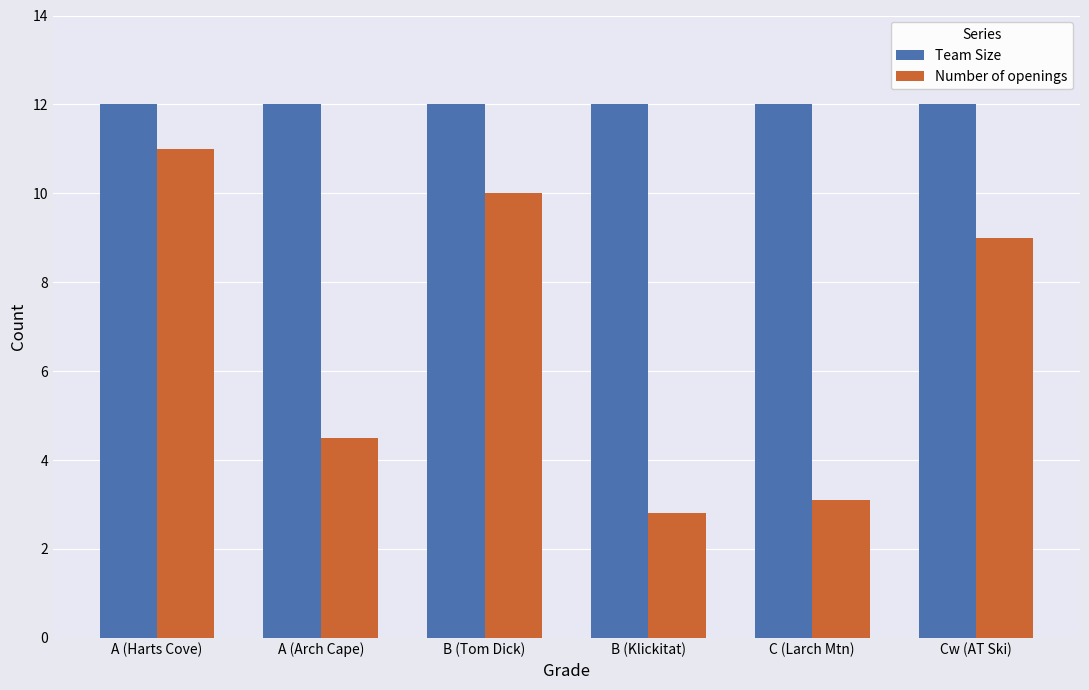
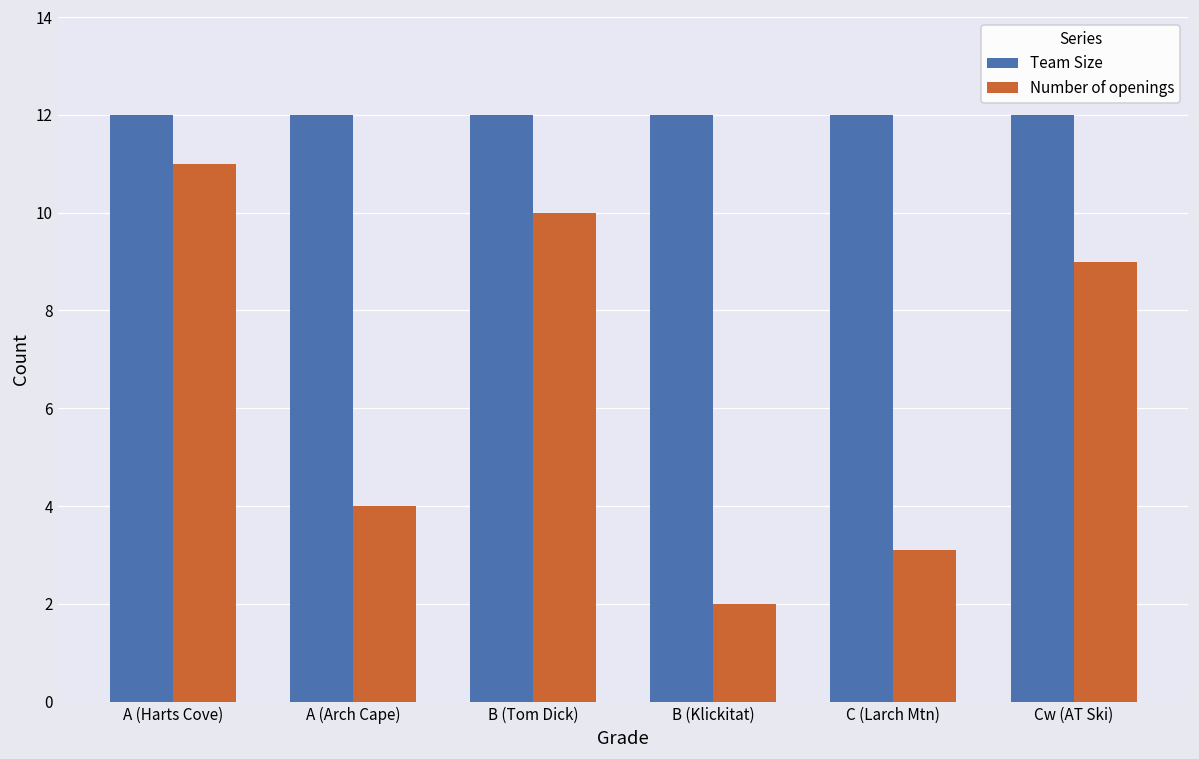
  {
    "Team Size": {
      "A (Harts Cove)": 12.0,
      "A (Arch Cape)": 12.0,
      "B (Tom Dick)": 12.0,
      "B (Klickitat)": 12.0,
      "C (Larch Mtn)": 12.0,
      "Cw (AT Ski)": 12.0
    },
    "Number of openings": {
      "A (Harts Cove)": 11.0,
-     "A (Arch Cape)": 4.5,
+     "A (Arch Cape)": 4.0,
      "B (Tom Dick)": 10.0,
-     "B (Klickitat)": 2.8,
+     "B (Klickitat)": 2.0,
      "C (Larch Mtn)": 3.1,
      "Cw (AT Ski)": 9.0
    }
  }
